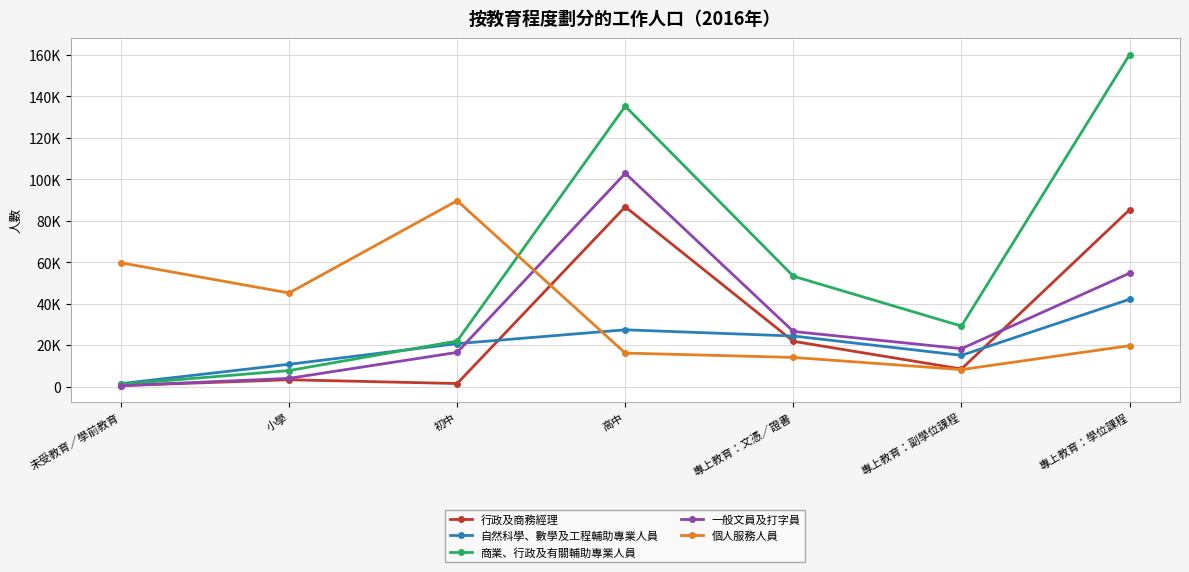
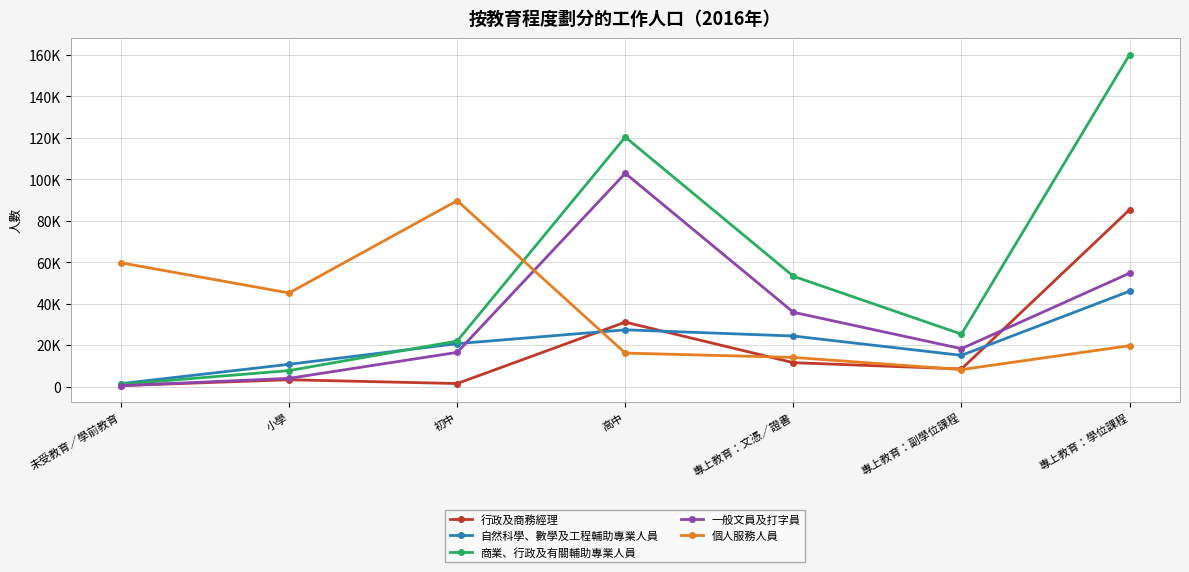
  {
    "行政及商務經理": {
      "初中": 2000,
-     "高中": 87000,
-     "專上教育：文憑／證書": 22000,
+     "高中": 31000,
+     "專上教育：文憑／證書": 12000,
      "專上教育：學位課程": 85000
    },
    "自然科學、數學及工程輔助專業人員": {
      "小學": 11000,
      "初中": 21000,
      "高中": 27000,
      "專上教育：文憑／證書": 24000,
      "專上教育：副學位課程": 15000,
-     "專上教育：學位課程": 42000
+     "專上教育：學位課程": 46000
    },
    "商業、行政及有關輔助專業人員": {
      "小學": 8000,
      "初中": 22000,
-     "高中": 135000,
+     "高中": 120000,
      "專上教育：文憑／證書": 53000,
-     "專上教育：副學位課程": 29000,
+     "專上教育：副學位課程": 25000,
      "專上教育：學位課程": 160000
    },
    "一般文員及打字員": {
      "初中": 17000,
      "高中": 103000,
-     "專上教育：文憑／證書": 27000,
+     "專上教育：文憑／證書": 36000,
      "專上教育：副學位課程": 18000,
      "專上教育：學位課程": 55000
    },
    "個人服務人員": {
      "未受教育／學前教育": 60000,
      "小學": 45000,
      "初中": 90000,
      "高中": 16000,
      "專上教育：文憑／證書": 14000,
      "專上教育：學位課程": 20000
    }
  }
